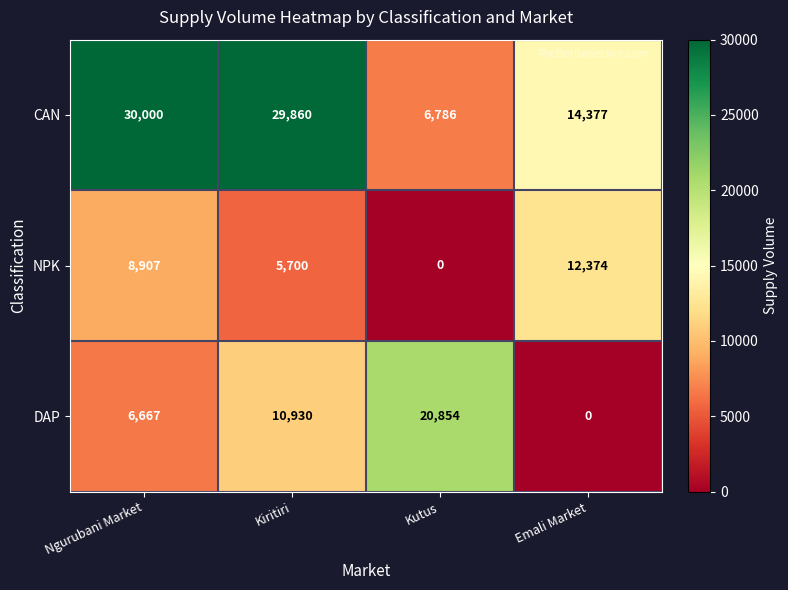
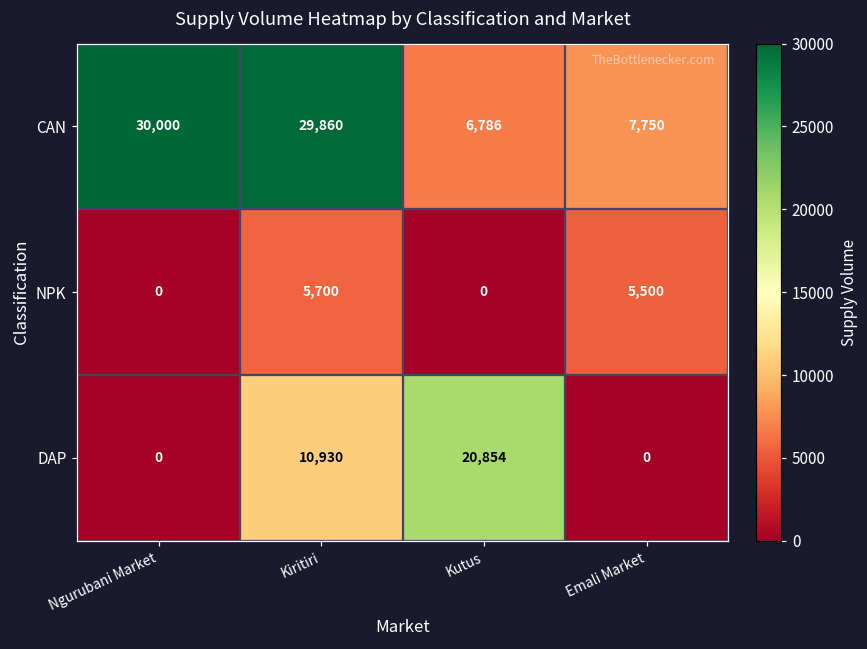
  {
    "CAN": {
      "Ngurubani Market": "30,000",
      "Kiritiri": "29,860",
      "Kutus": "6,786",
-     "Emali Market": "14,377"
+     "Emali Market": "7,750"
    },
    "NPK": {
-     "Ngurubani Market": "8,907",
+     "Ngurubani Market": "0",
      "Kiritiri": "5,700",
      "Kutus": "0",
-     "Emali Market": "12,374"
+     "Emali Market": "5,500"
    },
    "DAP": {
-     "Ngurubani Market": "6,667",
+     "Ngurubani Market": "0",
      "Kiritiri": "10,930",
      "Kutus": "20,854",
      "Emali Market": "0"
    }
  }
